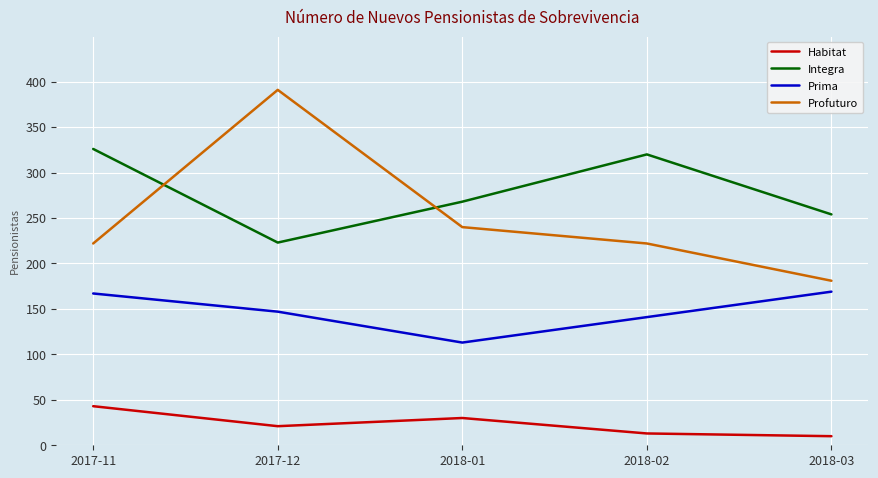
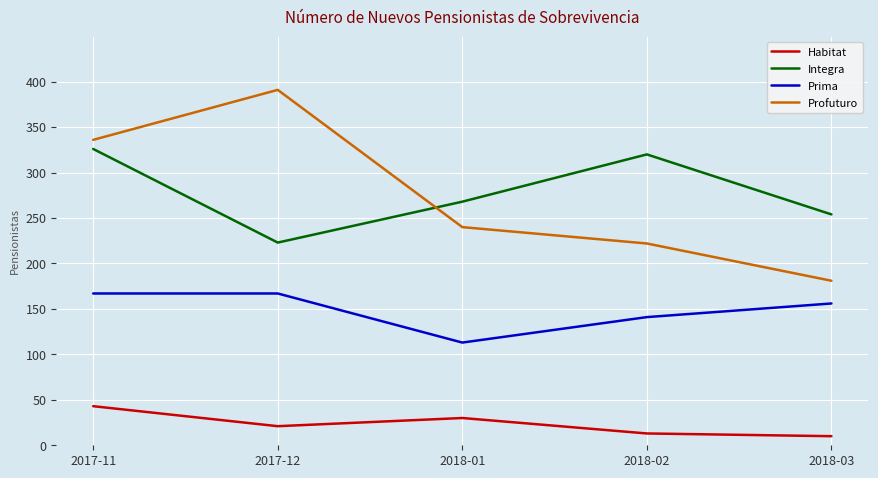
  {
    "Habitat": {
      "2017-11": 40,
      "2017-12": 20,
      "2018-01": 30,
      "2018-02": 10,
      "2018-03": 10
    },
    "Integra": {
      "2017-11": 330,
      "2017-12": 220,
      "2018-01": 270,
      "2018-02": 320,
      "2018-03": 250
    },
    "Prima": {
      "2017-11": 170,
-     "2017-12": 150,
+     "2017-12": 170,
      "2018-01": 110,
      "2018-02": 140,
-     "2018-03": 170
+     "2018-03": 160
    },
    "Profuturo": {
-     "2017-11": 220,
+     "2017-11": 340,
      "2017-12": 390,
      "2018-01": 240,
      "2018-02": 220,
      "2018-03": 180
    }
  }
